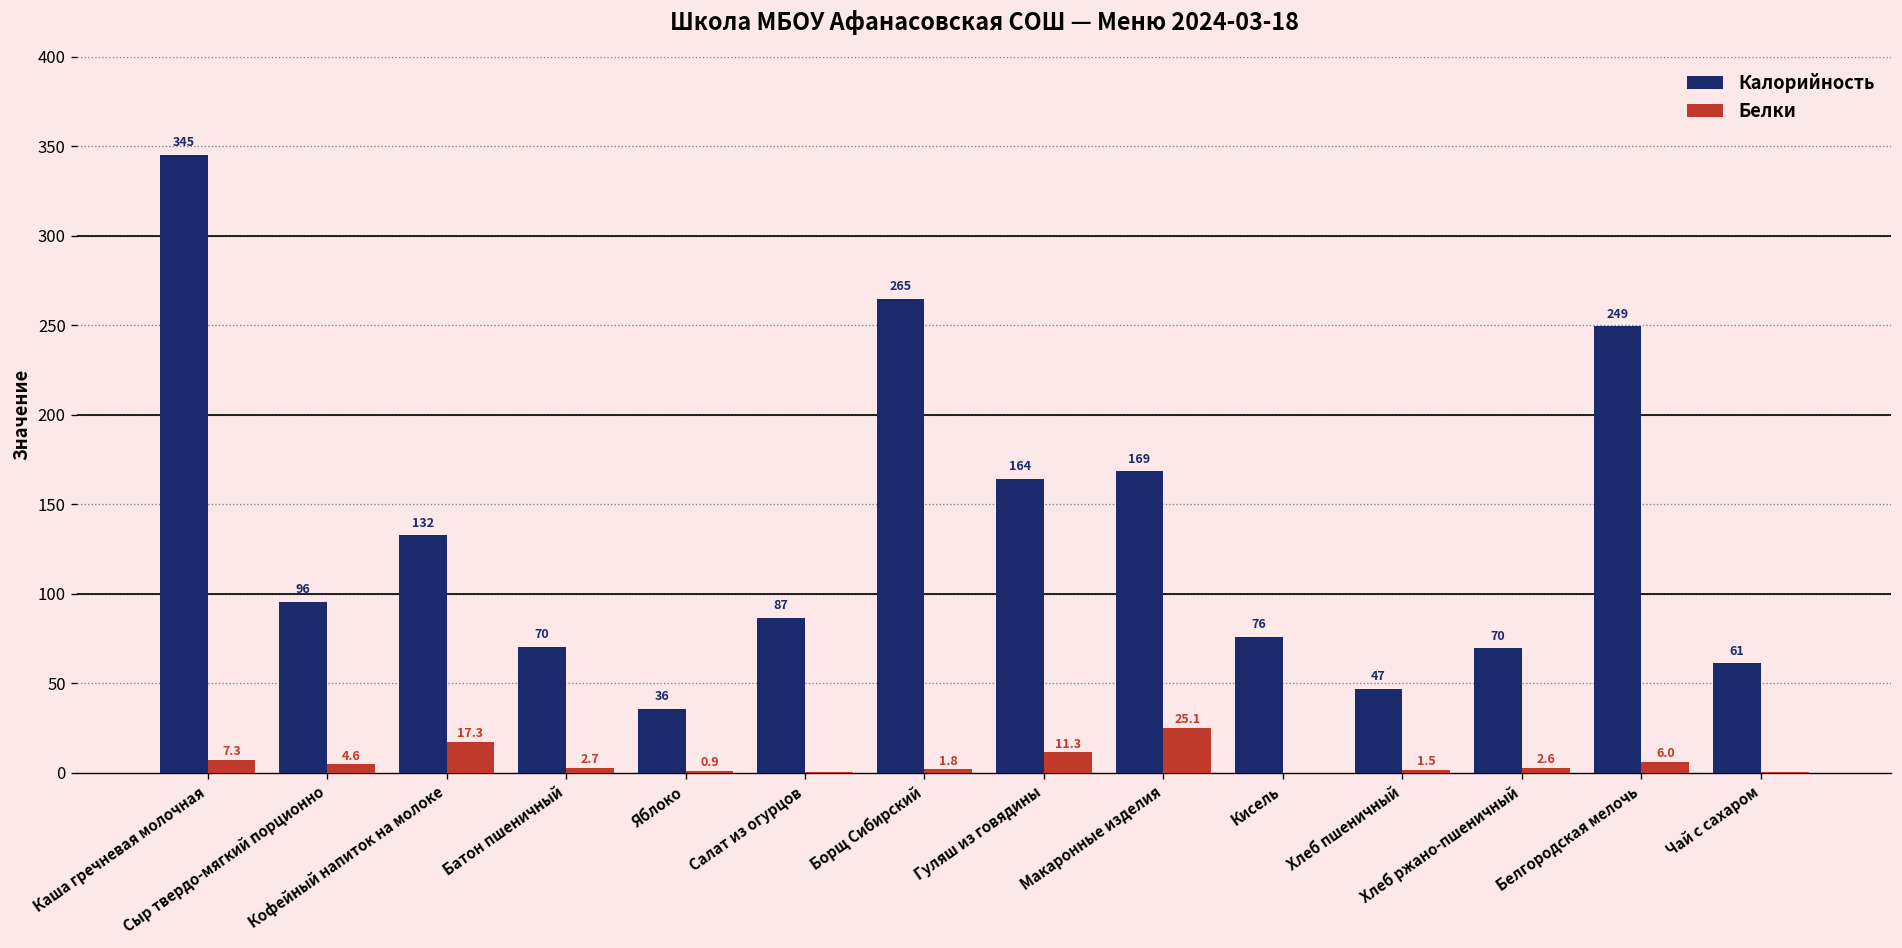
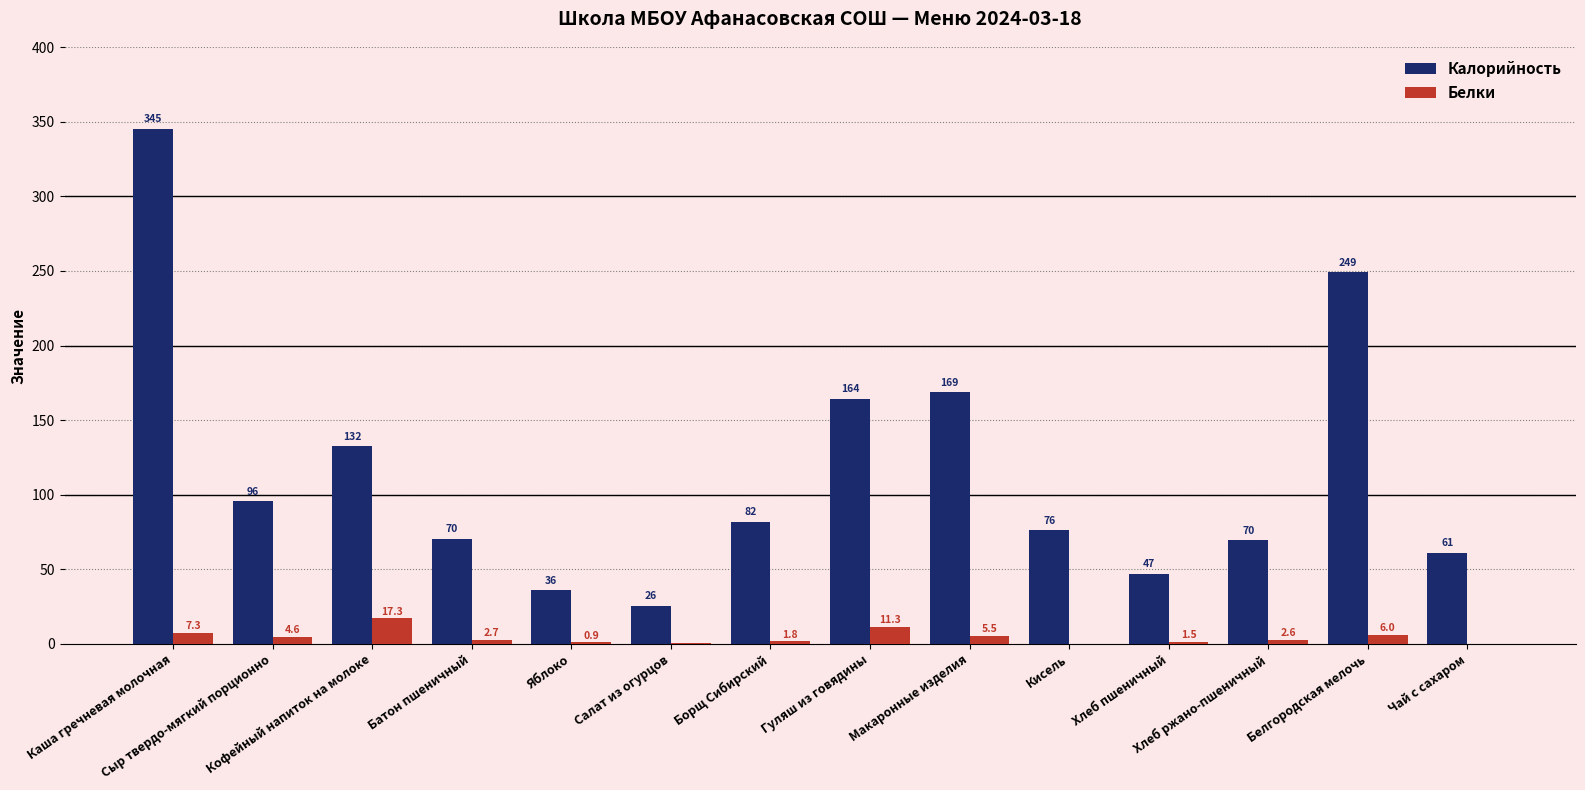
  {
    "Калорийность": {
      "Каша гречневая молочная": 345,
      "Сыр твердо-мягкий порционно": 96,
      "Кофейный напиток на молоке": 132,
      "Батон пшеничный": 70,
      "Яблоко": 36,
-     "Салат из огурцов": 87,
-     "Борщ Сибирский": 265,
+     "Салат из огурцов": 26,
+     "Борщ Сибирский": 82,
      "Гуляш из говядины": 164,
      "Макаронные изделия": 169,
      "Кисель": 76,
      "Хлеб пшеничный": 47,
      "Хлеб ржано-пшеничный": 70,
      "Белгородская мелочь": 249,
      "Чай с сахаром": 61
    },
    "Белки": {
      "Каша гречневая молочная": 7.3,
      "Сыр твердо-мягкий порционно": 4.6,
      "Кофейный напиток на молоке": 17.3,
      "Батон пшеничный": 2.7,
      "Яблоко": 0.9,
      "Борщ Сибирский": 1.8,
      "Гуляш из говядины": 11.3,
-     "Макаронные изделия": 25.1,
+     "Макаронные изделия": 5.5,
      "Хлеб пшеничный": 1.5,
      "Хлеб ржано-пшеничный": 2.6,
      "Белгородская мелочь": 6.0
    }
  }
